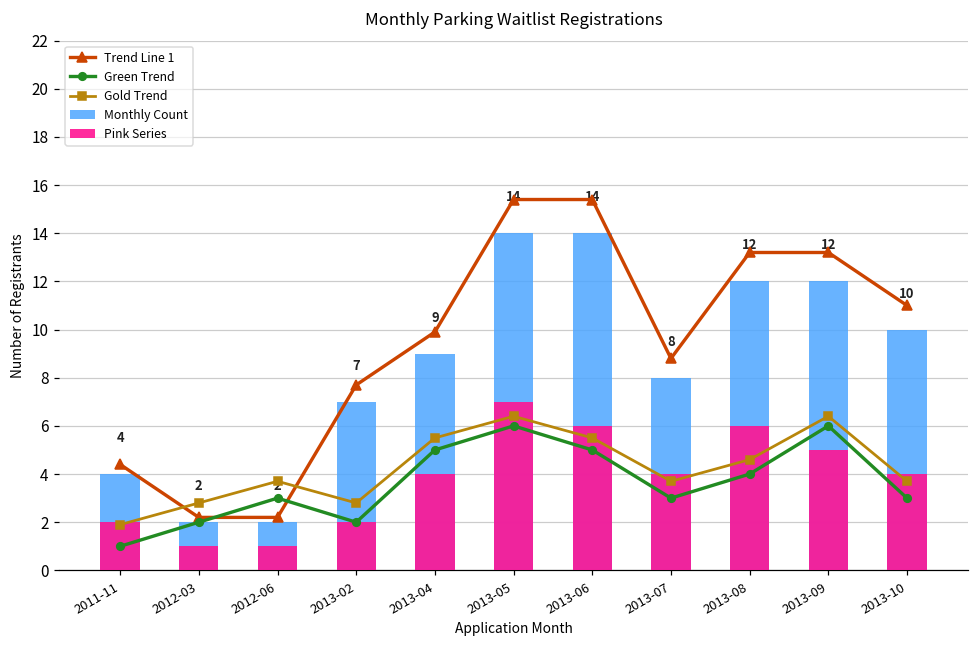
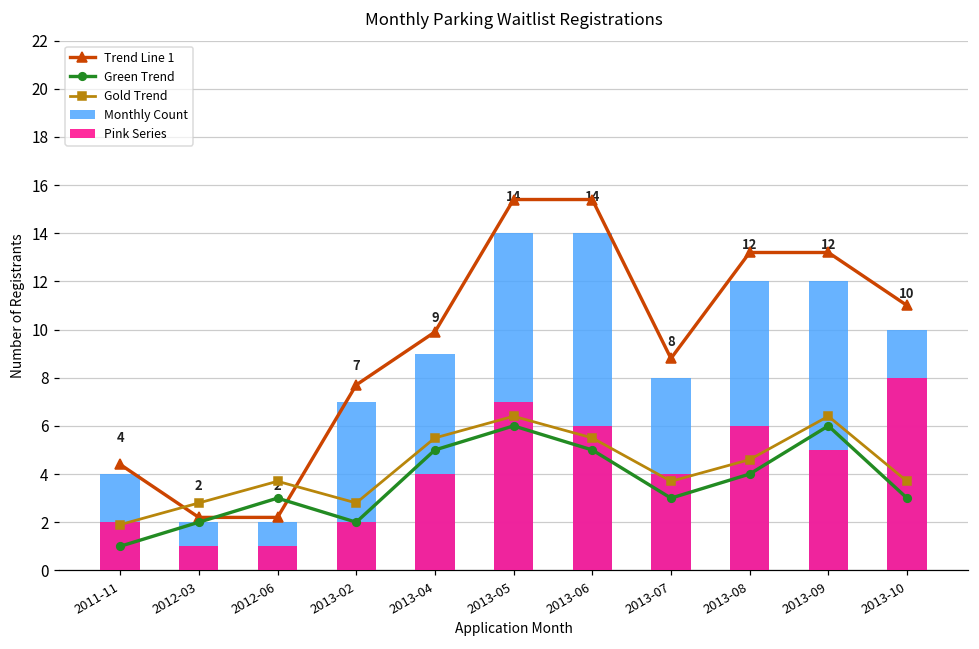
  {
    "Trend Line 1": {
      "2011-11": 4,
      "2012-03": 2
    },
    "Green Trend": {
      "2011-11": 1,
      "2012-06": 3,
      "2013-02": 2,
      "2013-04": 5,
      "2013-05": 6,
      "2013-06": 5,
      "2013-07": 3,
      "2013-08": 4,
      "2013-09": 6,
      "2013-10": 3
    },
    "Pink Series": {
-     "2013-10": 4
+     "2013-10": 8
    },
    "Gold Trend": {
      "2011-11": 2,
      "2013-02": 2.8,
      "2013-04": 5.5,
      "2013-05": 6.4,
      "2013-06": 5.5,
      "2013-07": 3.7,
      "2013-08": 4.6,
      "2013-09": 6.4,
      "2013-10": 3.7
    }
  }
